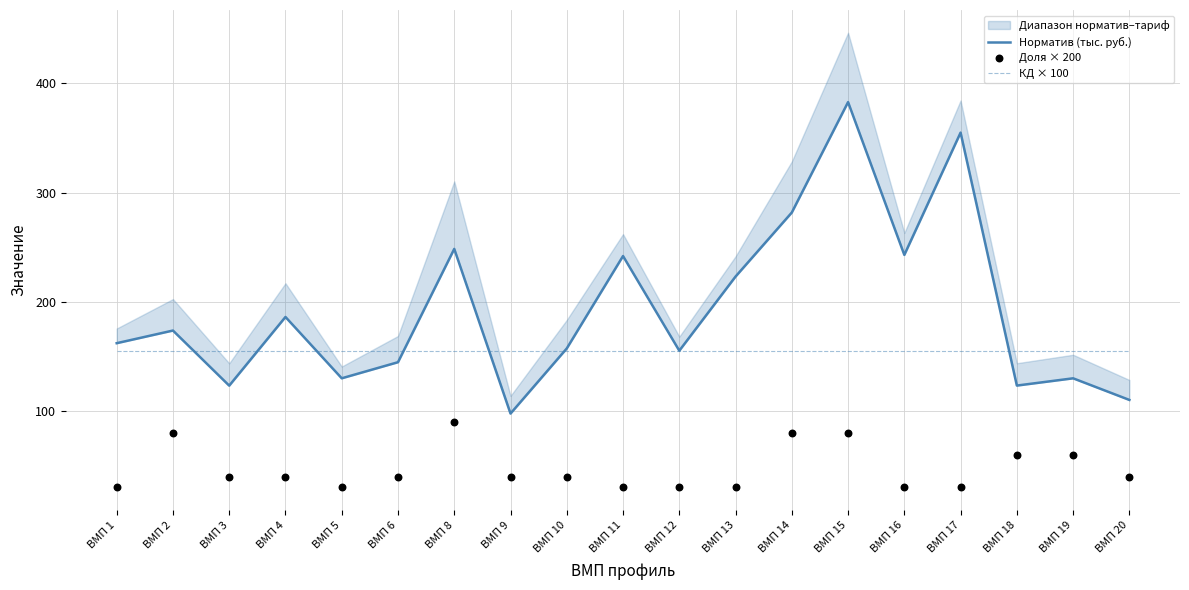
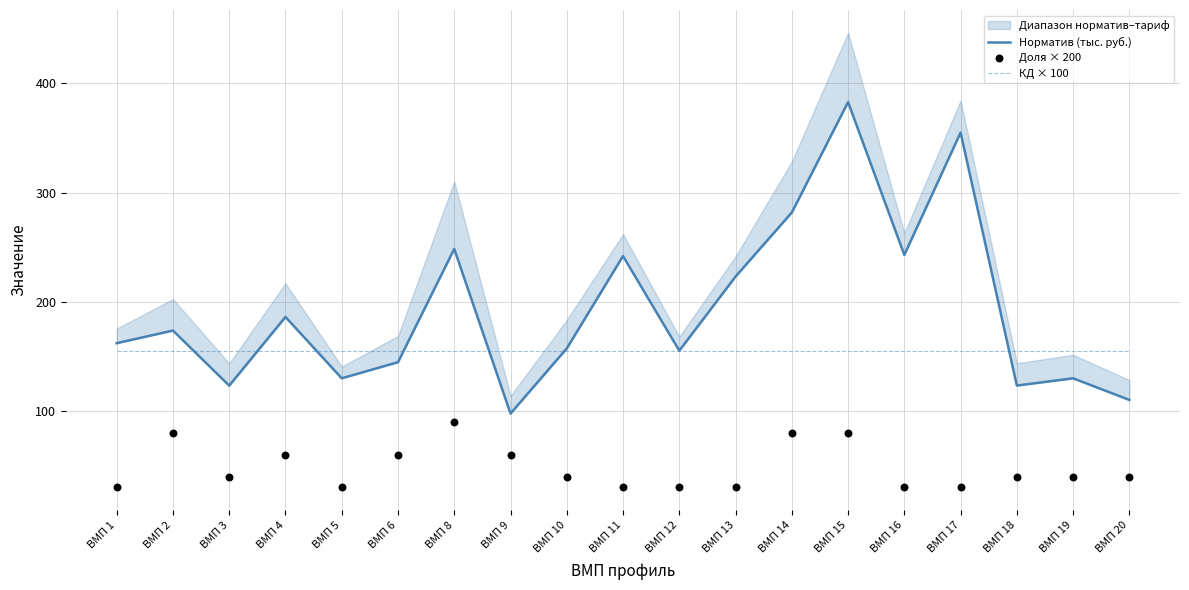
  {
    "Доля × 200": {
-     "ВМП 4": 40,
-     "ВМП 6": 40,
-     "ВМП 9": 40,
-     "ВМП 18": 60,
-     "ВМП 19": 60
+     "ВМП 4": 60,
+     "ВМП 6": 60,
+     "ВМП 9": 60,
+     "ВМП 18": 40,
+     "ВМП 19": 40
    }
  }
